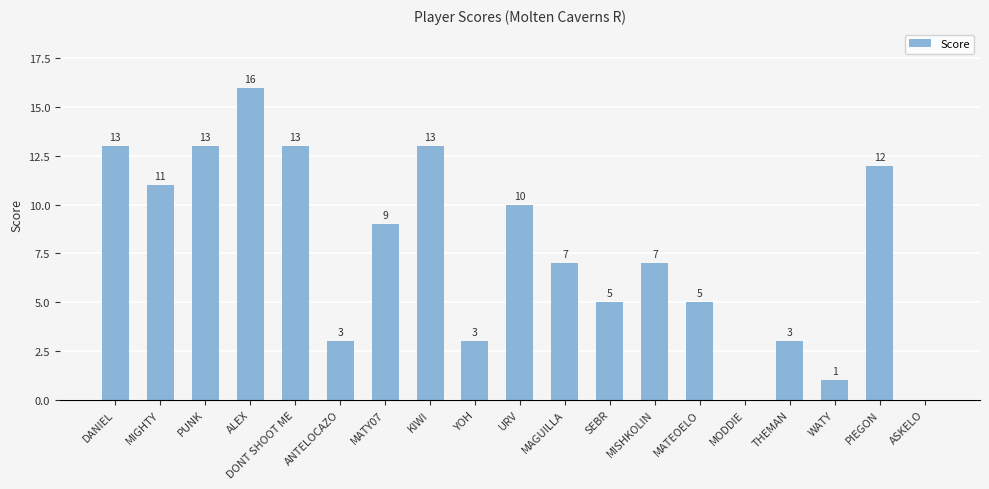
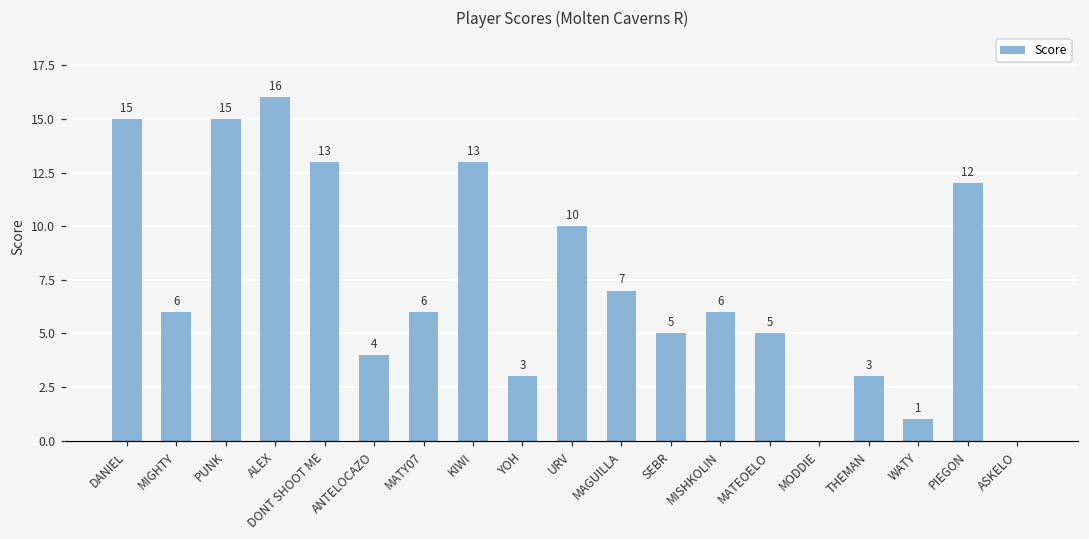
  {
-   "DANIEL": 13,
-   "MIGHTY": 11,
-   "PUNK": 13,
+   "DANIEL": 15,
+   "MIGHTY": 6,
+   "PUNK": 15,
    "ALEX": 16,
    "DONT SHOOT ME": 13,
-   "ANTELOCAZO": 3,
-   "MATY07": 9,
+   "ANTELOCAZO": 4,
+   "MATY07": 6,
    "KIWI": 13,
    "YOH": 3,
    "URV": 10,
    "MAGUILLA": 7,
    "SEBR": 5,
-   "MISHKOLIN": 7,
+   "MISHKOLIN": 6,
    "MATEOELO": 5,
    "THEMAN": 3,
    "WATY": 1,
    "PIEGON": 12
  }
